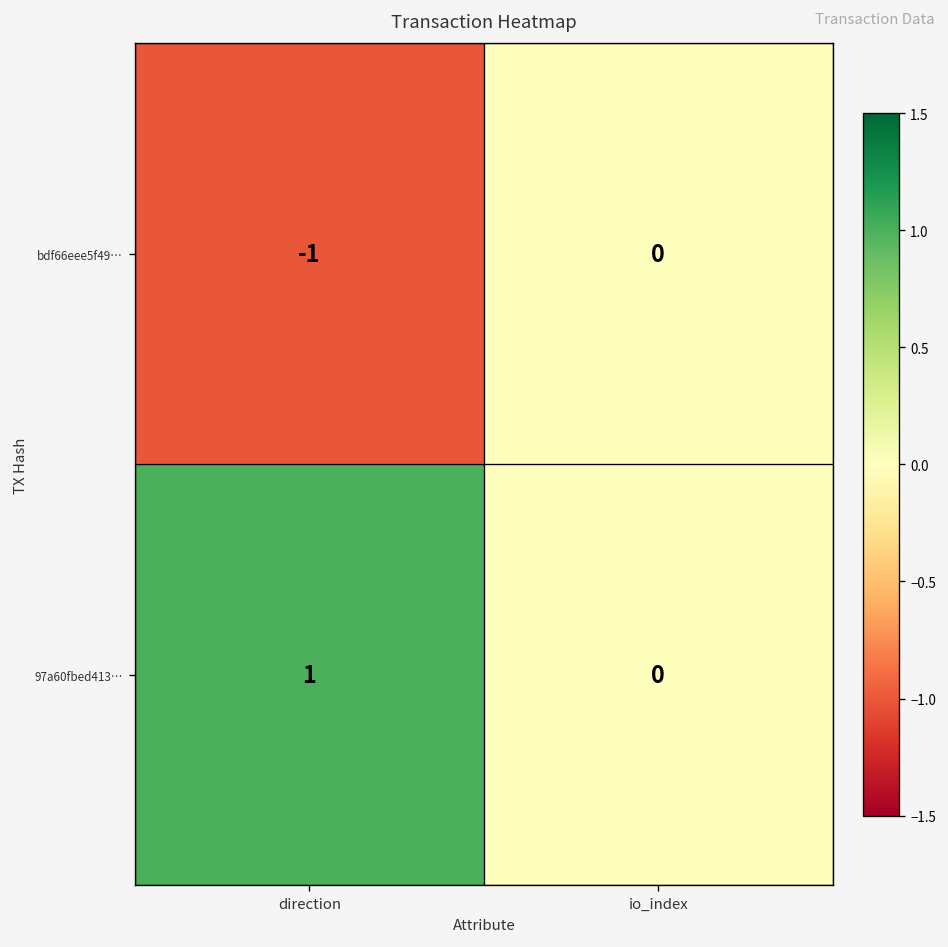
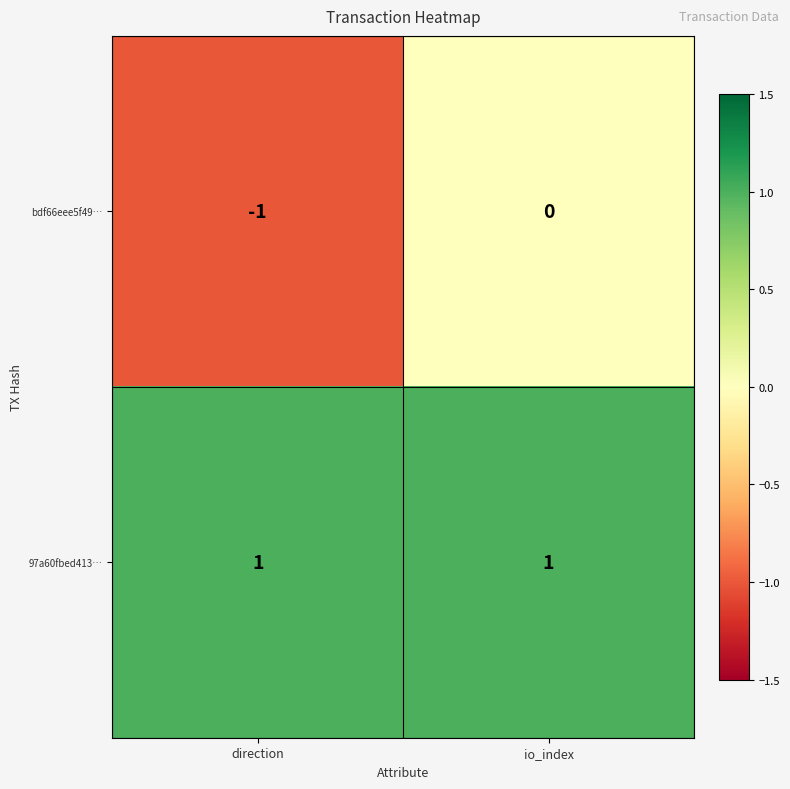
  {
    "bdf66eee5f49…": {
      "direction": -1,
      "io_index": 0
    },
    "97a60fbed413…": {
      "direction": 1,
-     "io_index": 0
+     "io_index": 1
    }
  }
